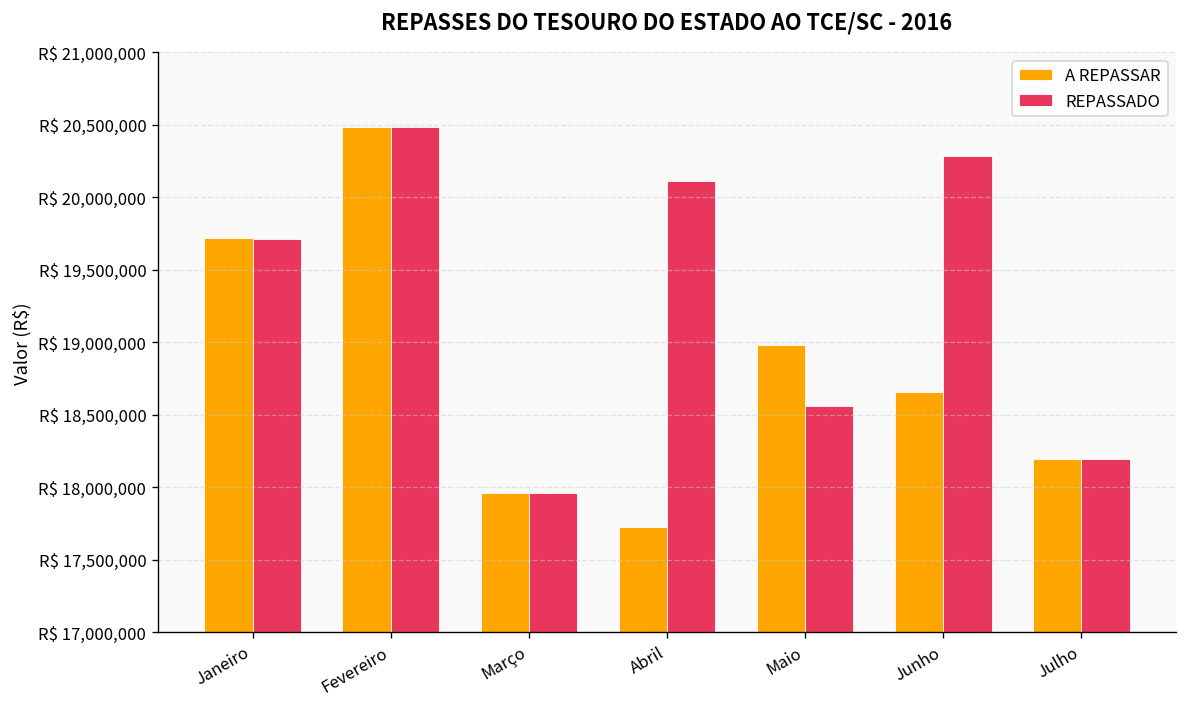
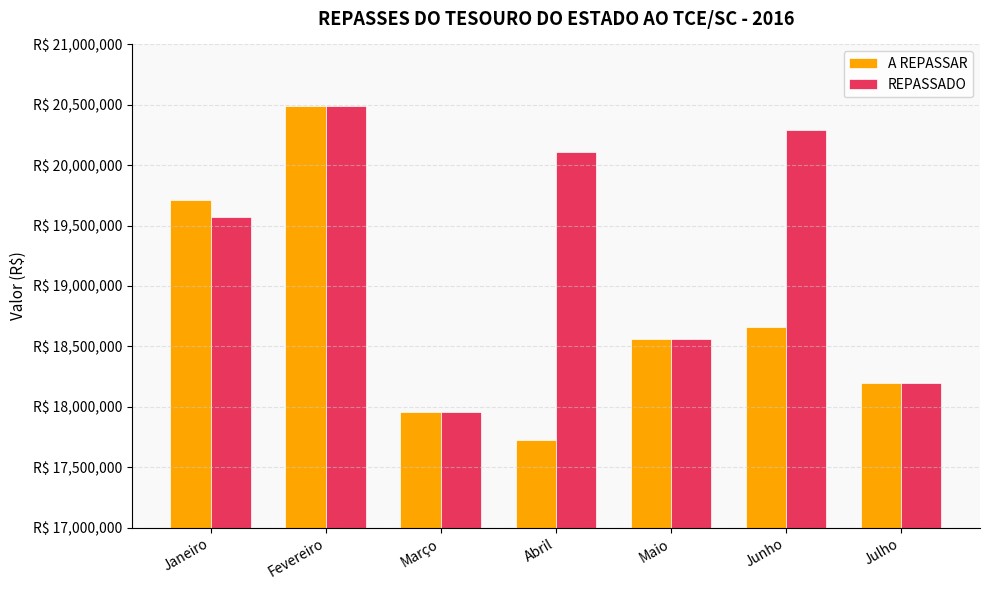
  {
    "A REPASSAR": {
      "Janeiro": "R$ 19,720,000",
      "Fevereiro": "R$ 20,490,000",
      "Março": "R$ 17,960,000",
      "Abril": "R$ 17,730,000",
-     "Maio": "R$ 18,980,000",
+     "Maio": "R$ 18,560,000",
      "Junho": "R$ 18,660,000",
      "Julho": "R$ 18,190,000"
    },
    "REPASSADO": {
-     "Janeiro": "R$ 19,710,000",
+     "Janeiro": "R$ 19,570,000",
      "Fevereiro": "R$ 20,490,000",
      "Março": "R$ 17,960,000",
      "Abril": "R$ 20,110,000",
      "Maio": "R$ 18,560,000",
      "Junho": "R$ 20,290,000",
      "Julho": "R$ 18,190,000"
    }
  }
